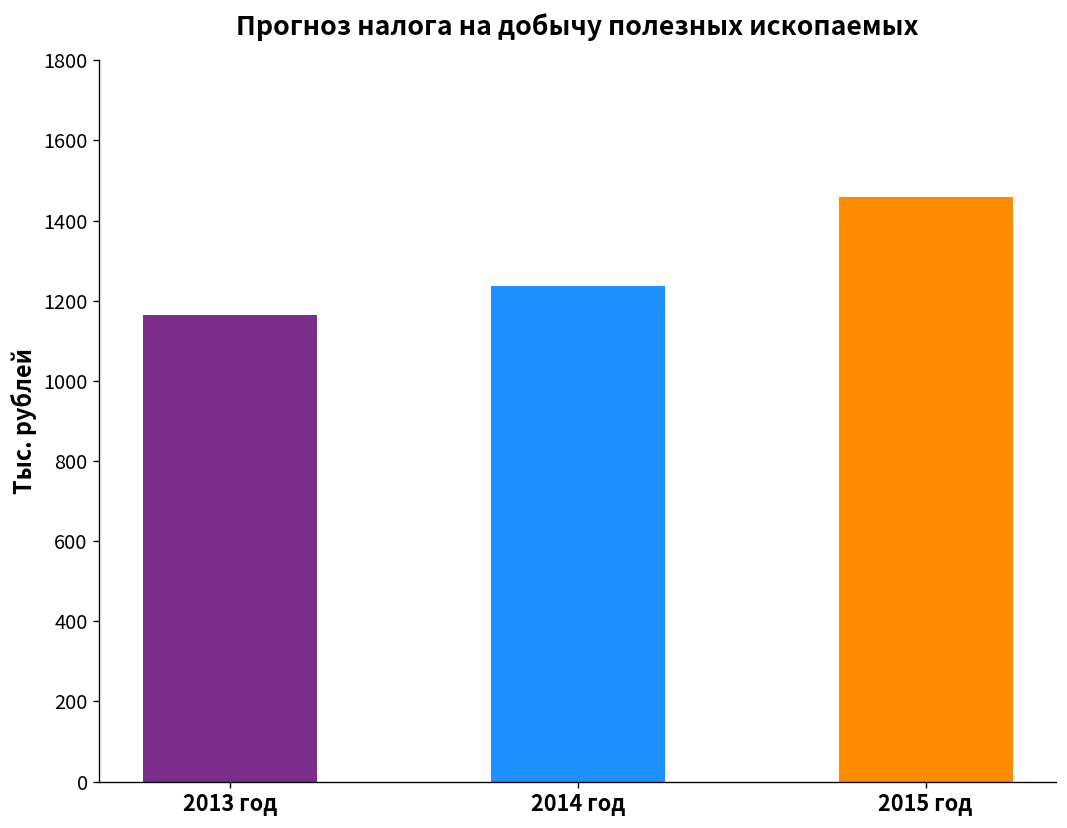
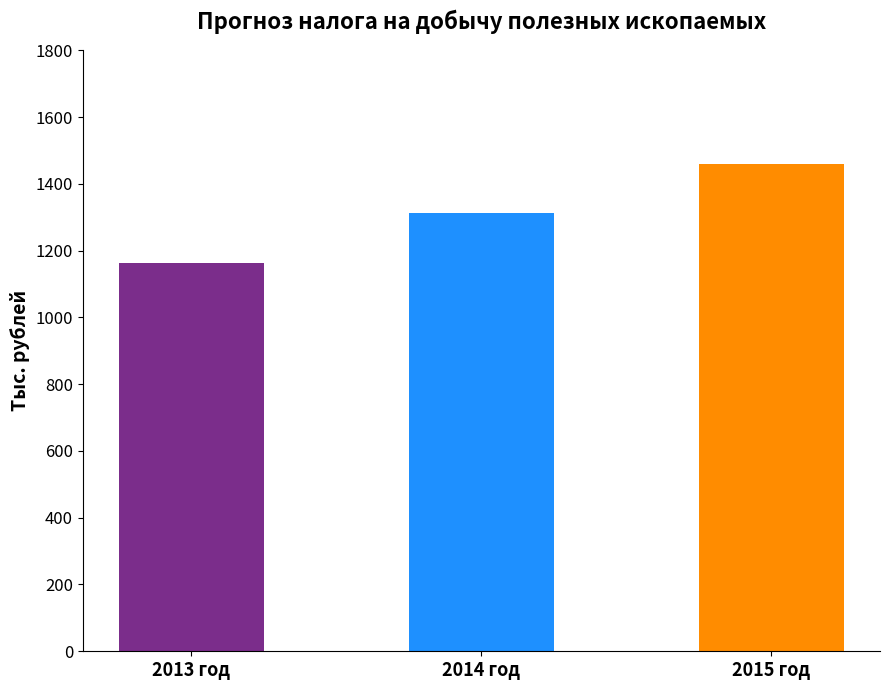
  {
    "2013 год": 1160,
-   "2014 год": 1240,
+   "2014 год": 1310,
    "2015 год": 1460
  }
